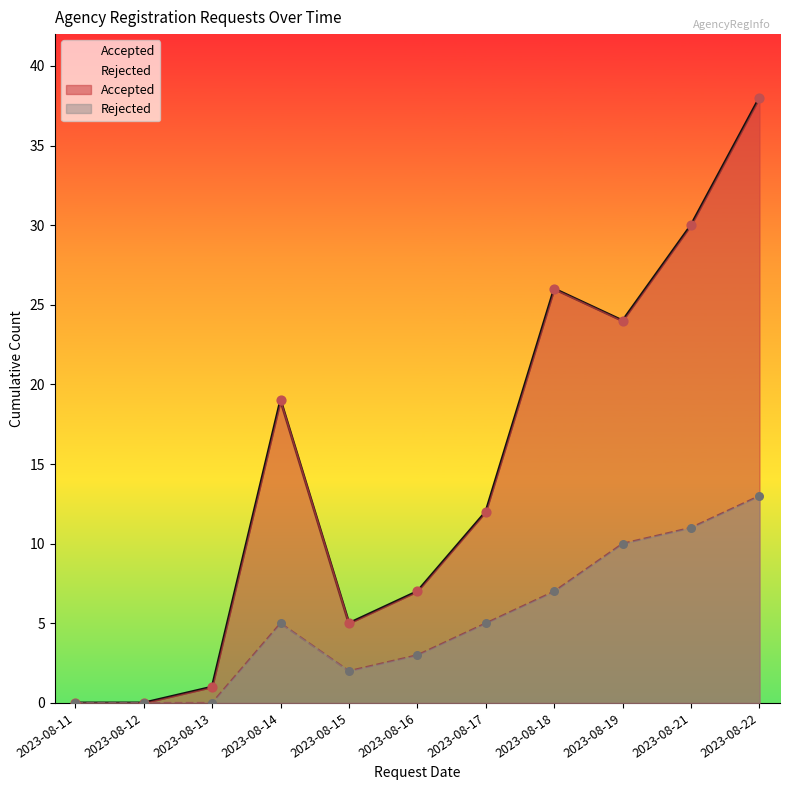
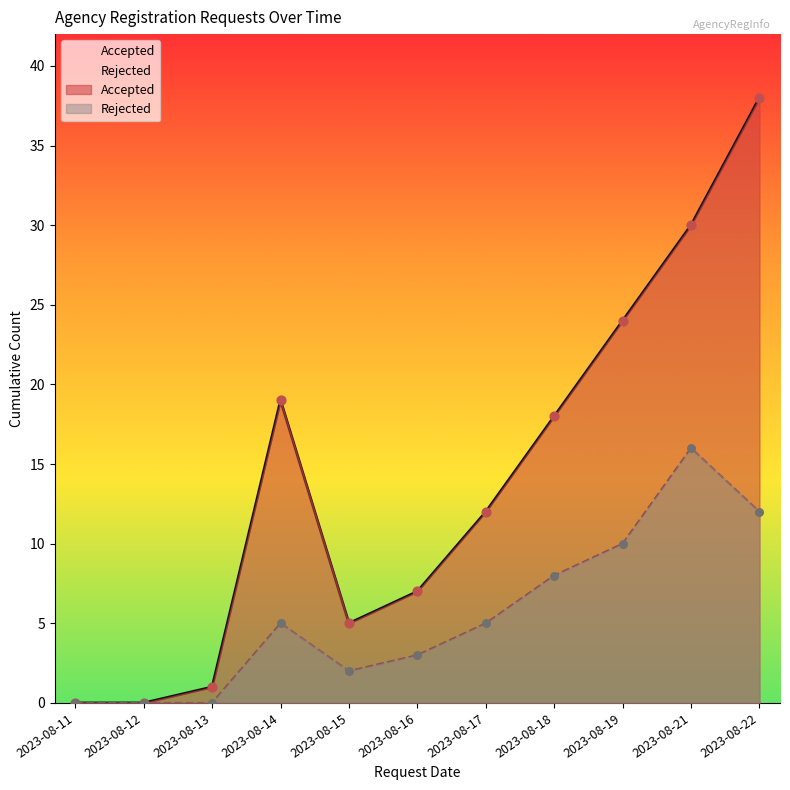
  {
    "Accepted": {
      "2023-08-13": 1,
      "2023-08-14": 19,
      "2023-08-15": 5,
      "2023-08-16": 7,
      "2023-08-17": 12,
-     "2023-08-18": 26,
+     "2023-08-18": 18,
      "2023-08-19": 24,
      "2023-08-21": 30,
      "2023-08-22": 38
    },
    "Rejected": {
      "2023-08-13": 0,
      "2023-08-14": 5,
      "2023-08-15": 2,
      "2023-08-16": 3,
      "2023-08-17": 5,
-     "2023-08-18": 7,
+     "2023-08-18": 8,
      "2023-08-19": 10,
-     "2023-08-21": 11,
-     "2023-08-22": 13
+     "2023-08-21": 16,
+     "2023-08-22": 12
    }
  }
